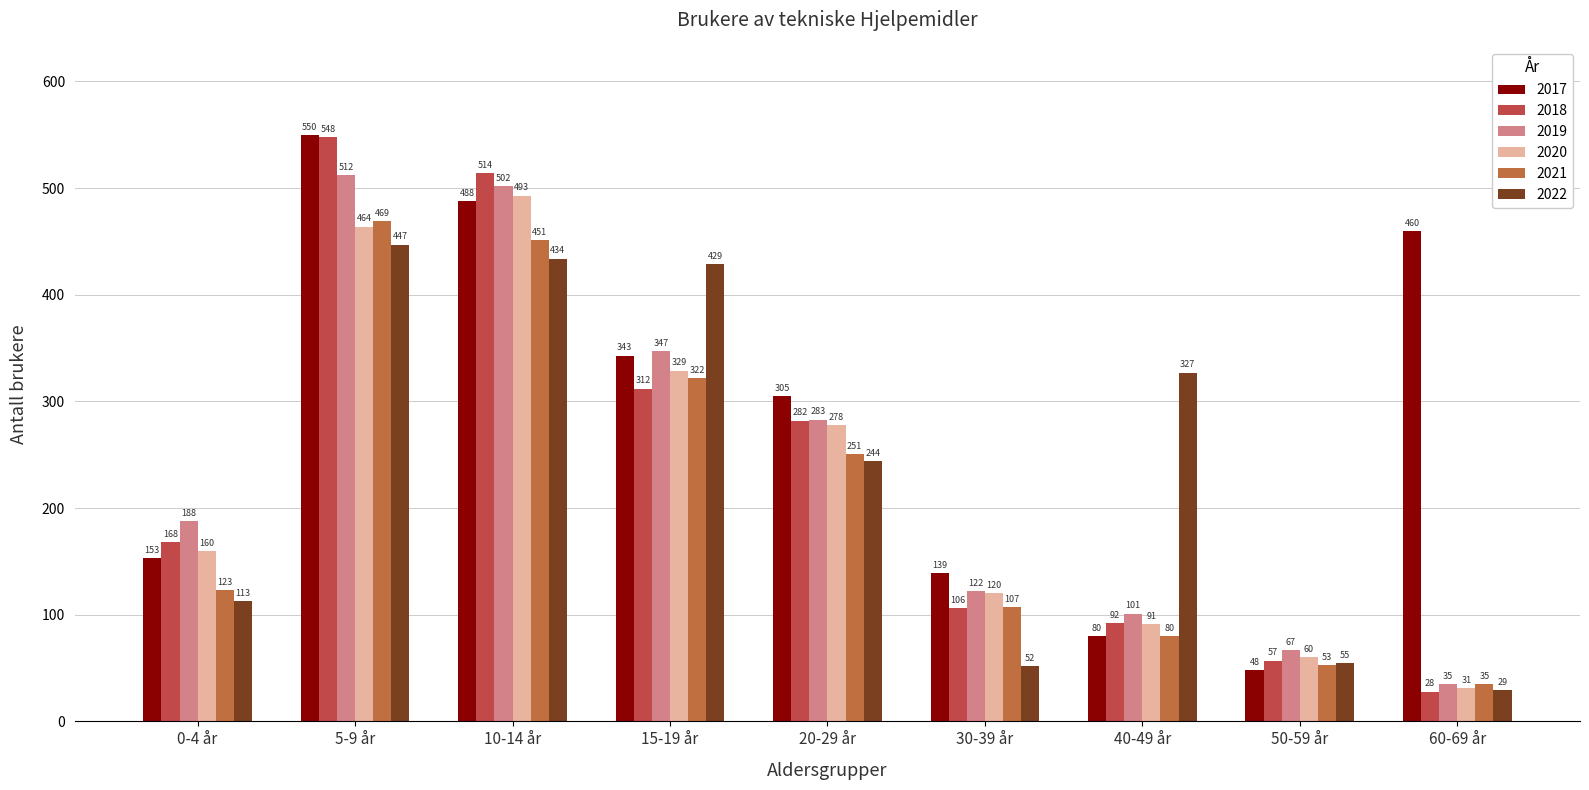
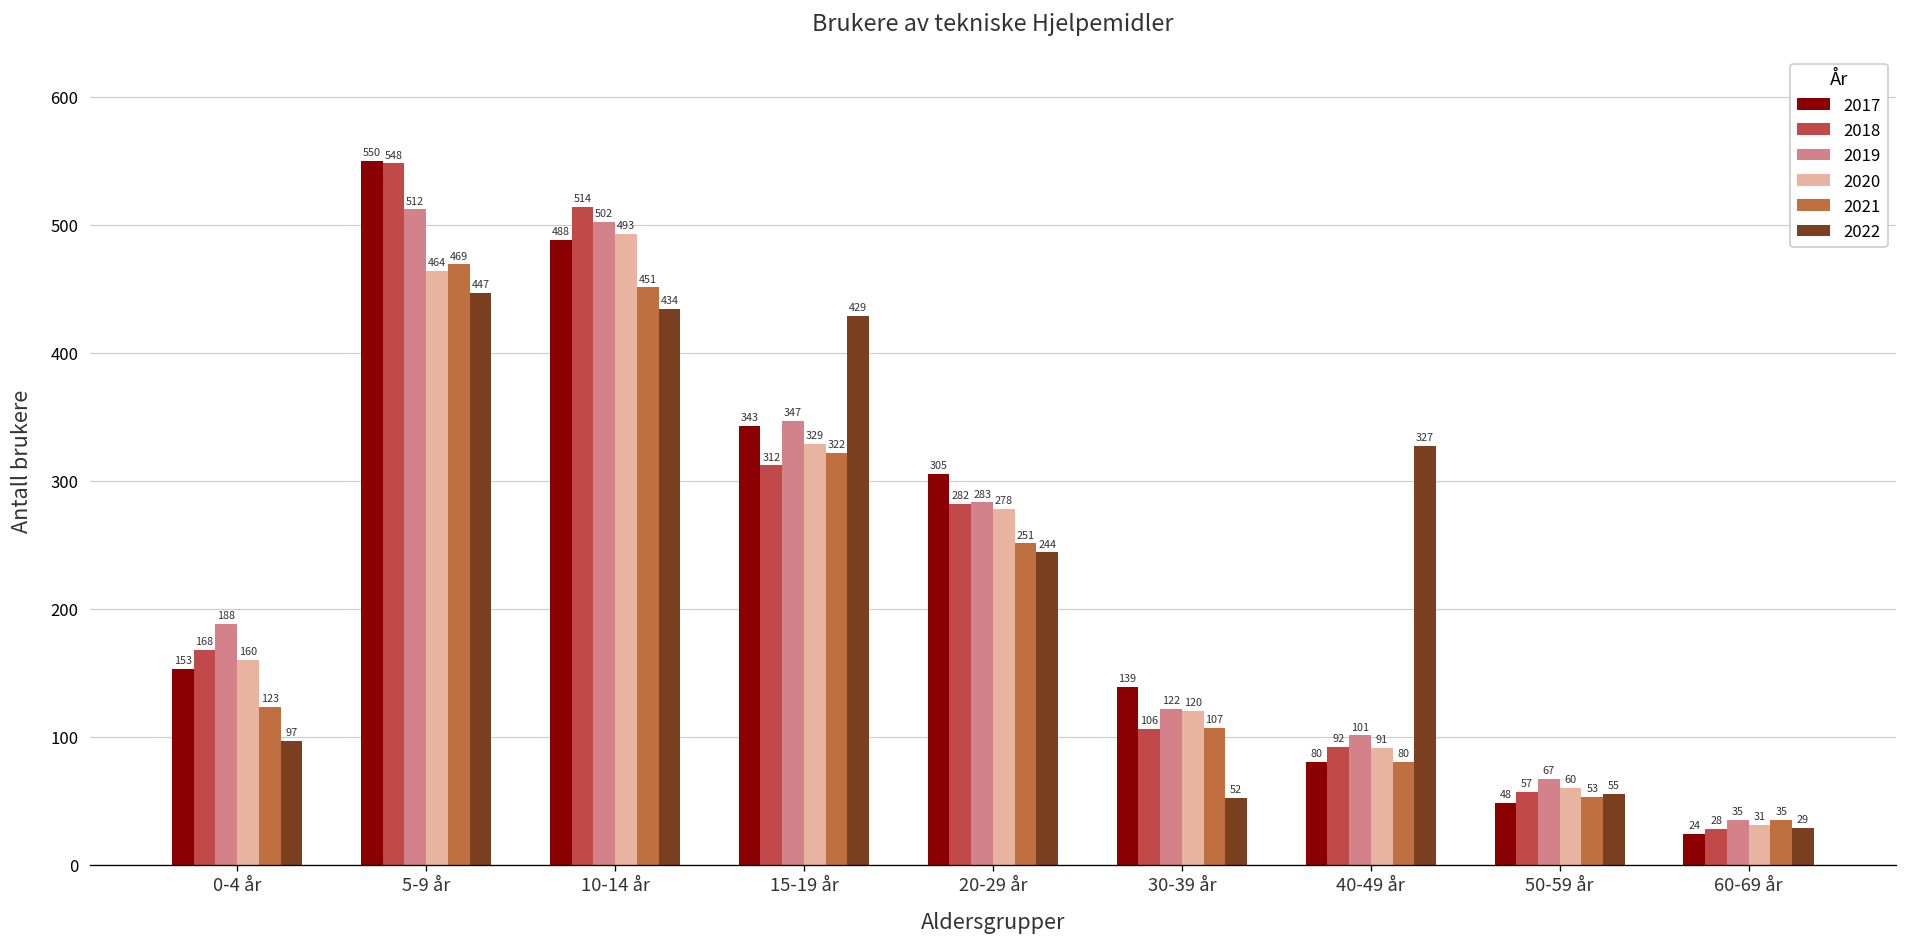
  {
    "2017": {
      "0-4 år": 153,
      "5-9 år": 550,
      "10-14 år": 488,
      "15-19 år": 343,
      "20-29 år": 305,
      "30-39 år": 139,
      "40-49 år": 80,
      "50-59 år": 48,
-     "60-69 år": 460
+     "60-69 år": 24
    },
    "2022": {
-     "0-4 år": 113,
+     "0-4 år": 97,
      "5-9 år": 447,
      "10-14 år": 434,
      "15-19 år": 429,
      "20-29 år": 244,
      "30-39 år": 52,
      "40-49 år": 327,
      "50-59 år": 55,
      "60-69 år": 29
    }
  }
